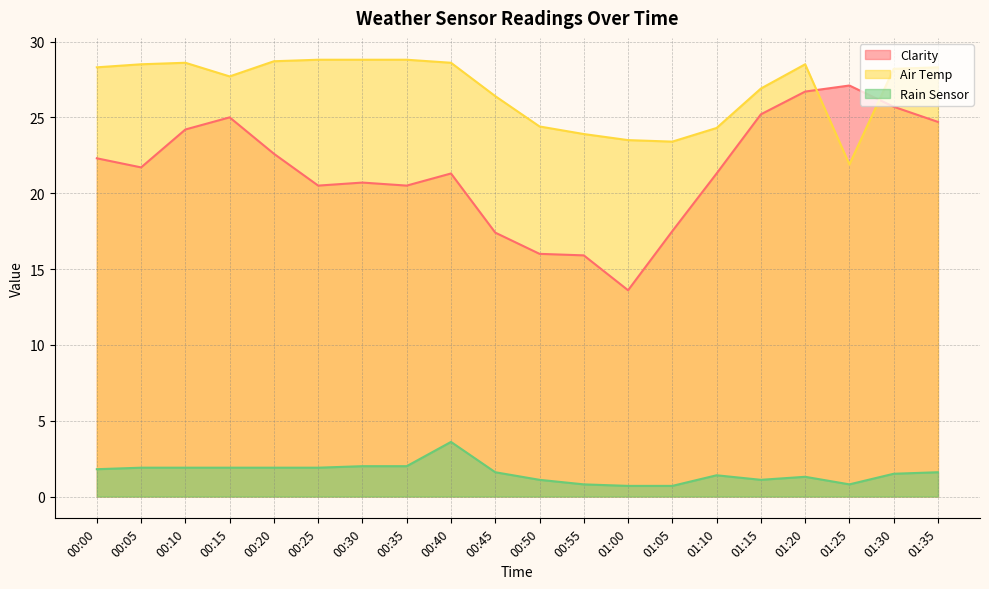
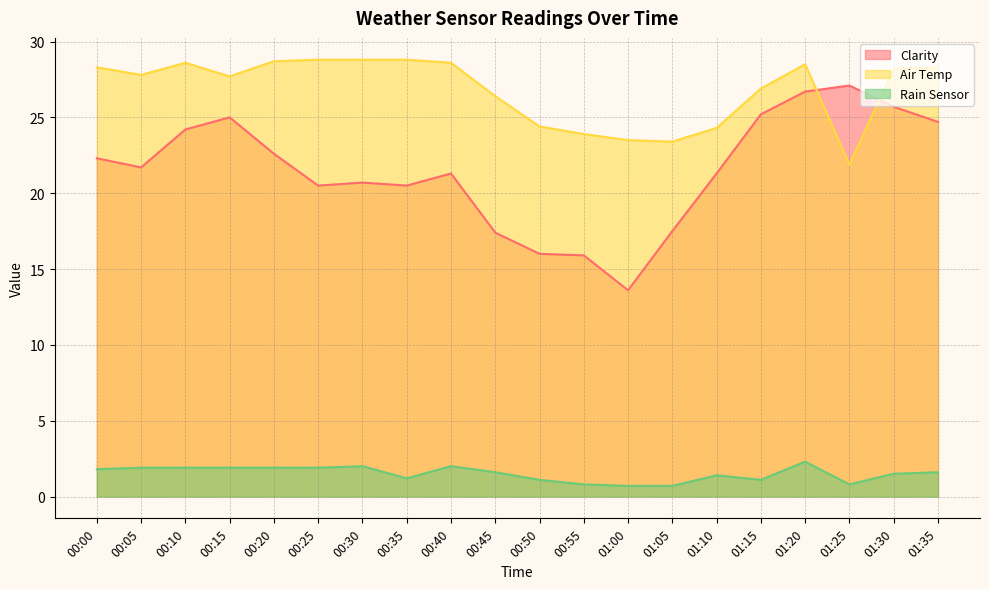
  {
    "Clarity": {
      "00:00": 22.3,
      "00:05": 21.7,
      "00:10": 24.2,
      "00:15": 25.0,
      "00:20": 22.6,
      "00:25": 20.5,
      "00:30": 20.7,
      "00:35": 20.5,
      "00:40": 21.3,
      "00:45": 17.4,
      "00:50": 16.0,
      "00:55": 15.9,
      "01:00": 13.6,
      "01:05": 17.5,
      "01:10": 21.3,
      "01:15": 25.2,
      "01:20": 26.7,
      "01:25": 27.1,
      "01:30": 25.7,
      "01:35": 24.7
    },
    "Air Temp": {
      "00:00": 28.3,
-     "00:05": 28.5,
+     "00:05": 27.8,
      "00:10": 28.6,
      "00:15": 27.7,
      "00:20": 28.7,
      "00:25": 28.8,
      "00:30": 28.8,
      "00:35": 28.8,
      "00:40": 28.6,
      "00:45": 26.4,
      "00:50": 24.4,
      "00:55": 23.9,
      "01:00": 23.5,
      "01:05": 23.4,
      "01:10": 24.3,
      "01:15": 26.9,
      "01:20": 28.5,
      "01:25": 21.9
    },
    "Rain Sensor": {
      "00:00": 1.8,
      "00:05": 1.9,
      "00:10": 1.9,
      "00:15": 1.9,
      "00:20": 1.9,
      "00:25": 1.9,
      "00:30": 2.0,
-     "00:35": 2.0,
-     "00:40": 3.6,
+     "00:35": 1.2,
+     "00:40": 2.0,
      "00:45": 1.6,
      "00:50": 1.1,
      "00:55": 0.8,
      "01:00": 0.7,
      "01:05": 0.7,
      "01:10": 1.4,
      "01:15": 1.1,
-     "01:20": 1.3,
+     "01:20": 2.3,
      "01:25": 0.8,
      "01:30": 1.5,
      "01:35": 1.6
    }
  }
